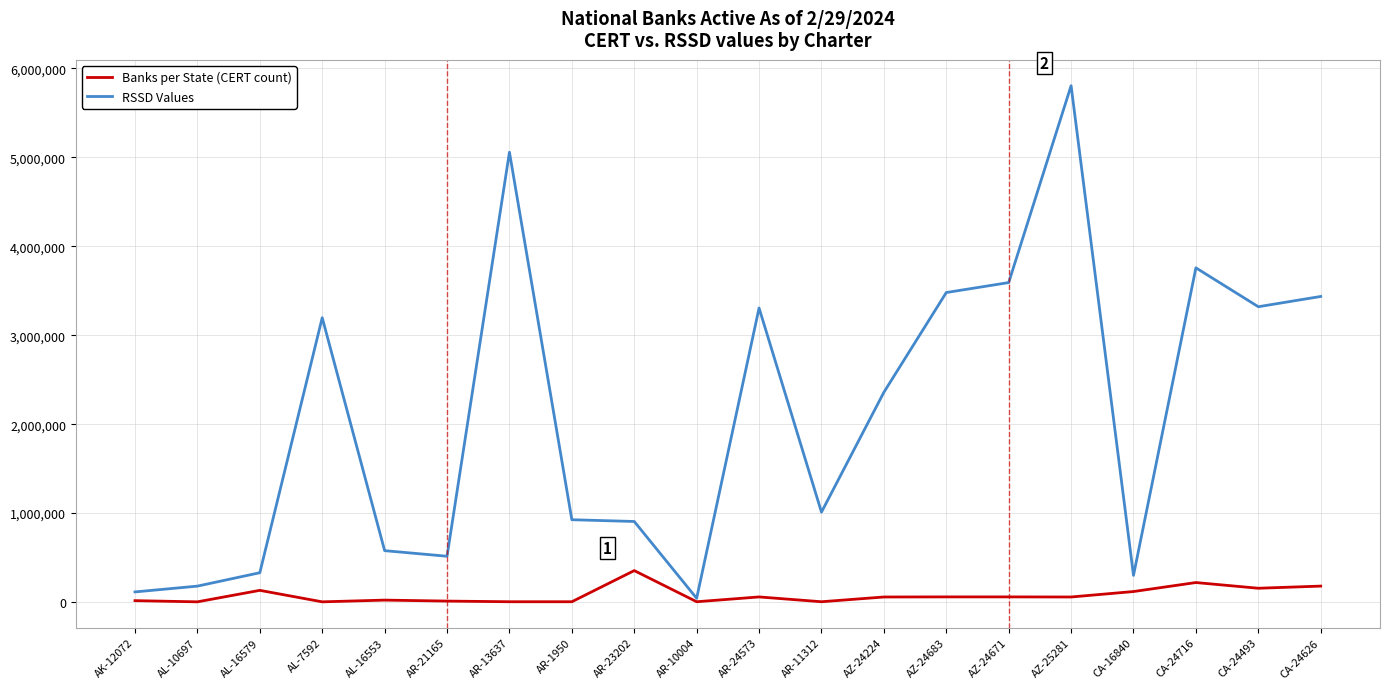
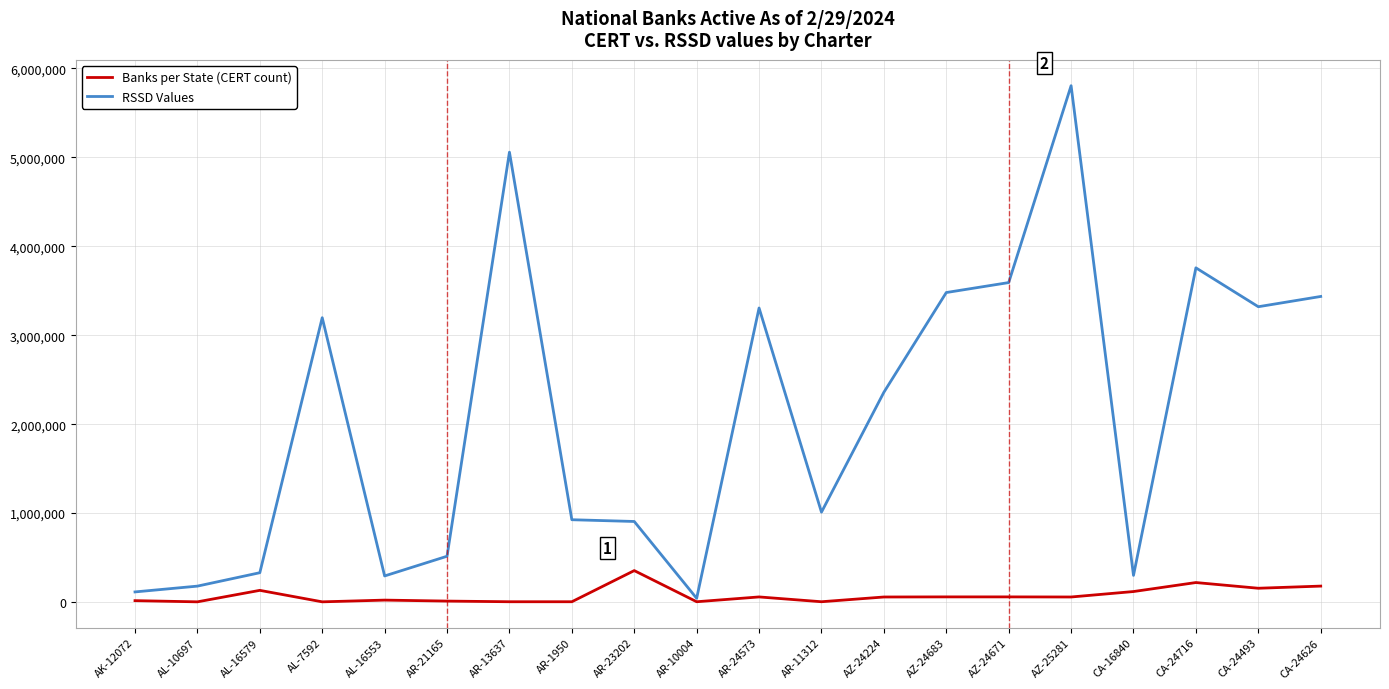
  {
    "Banks per State (CERT count)": {
      "AK-12072": "0",
      "AL-10697": "0",
      "AL-16579": "100,000",
      "AL-7592": "0",
      "AL-16553": "0",
      "AR-21165": "0",
      "AR-13637": "0",
      "AR-1950": "0",
      "AR-23202": "400,000",
      "AR-10004": "0",
      "AR-24573": "100,000",
      "AR-11312": "0",
      "AZ-24224": "100,000",
      "AZ-24683": "100,000",
      "AZ-24671": "100,000",
      "AZ-25281": "100,000",
      "CA-16840": "100,000",
      "CA-24716": "200,000",
      "CA-24493": "200,000",
      "CA-24626": "200,000"
    },
    "RSSD Values": {
      "AK-12072": "100,000",
      "AL-10697": "200,000",
      "AL-16579": "300,000",
      "AL-7592": "3,200,000",
-     "AL-16553": "600,000",
+     "AL-16553": "300,000",
      "AR-21165": "500,000",
      "AR-13637": "5,100,000",
      "AR-1950": "900,000",
      "AR-23202": "900,000",
      "AR-10004": "0",
      "AR-24573": "3,300,000",
      "AR-11312": "1,000,000",
      "AZ-24224": "2,400,000",
      "AZ-24683": "3,500,000",
      "AZ-24671": "3,600,000",
      "AZ-25281": "5,800,000",
      "CA-16840": "300,000",
      "CA-24716": "3,800,000",
      "CA-24493": "3,300,000",
      "CA-24626": "3,400,000"
    }
  }
